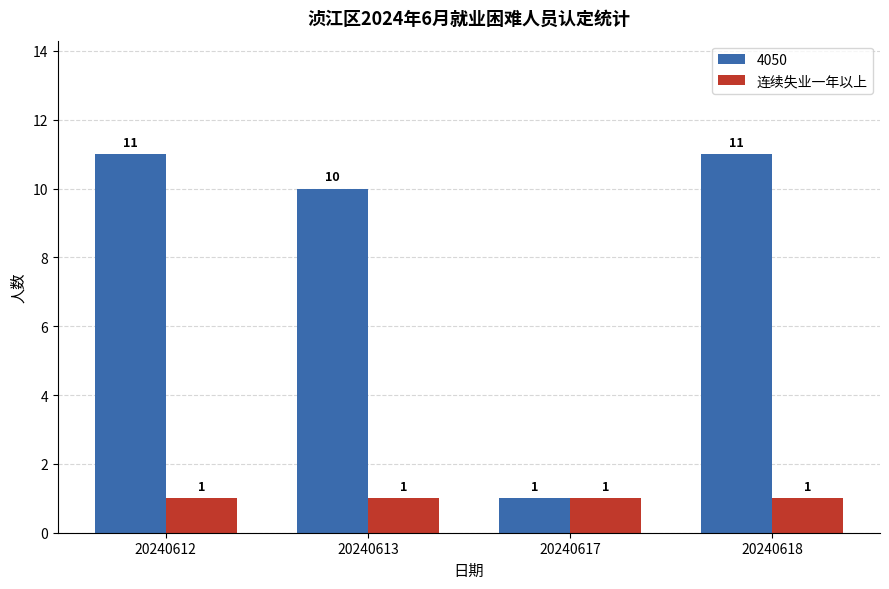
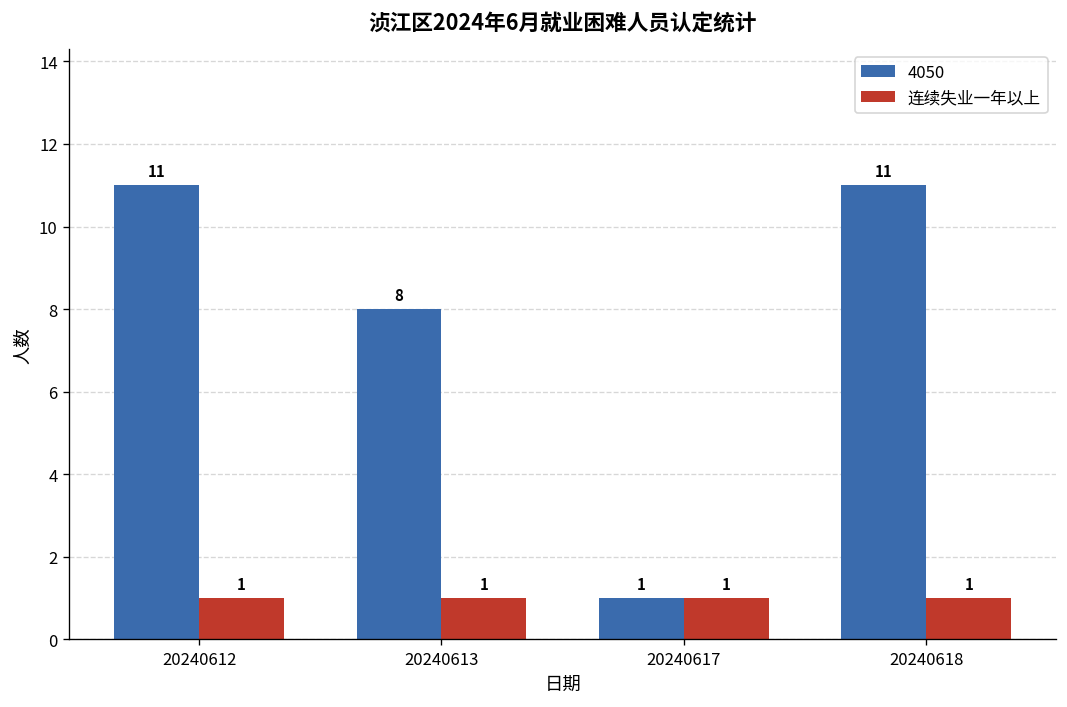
  {
    "4050": {
      "20240612": 11,
-     "20240613": 10,
+     "20240613": 8,
      "20240617": 1,
      "20240618": 11
    },
    "连续失业一年以上": {
      "20240612": 1,
      "20240613": 1,
      "20240617": 1,
      "20240618": 1
    }
  }
